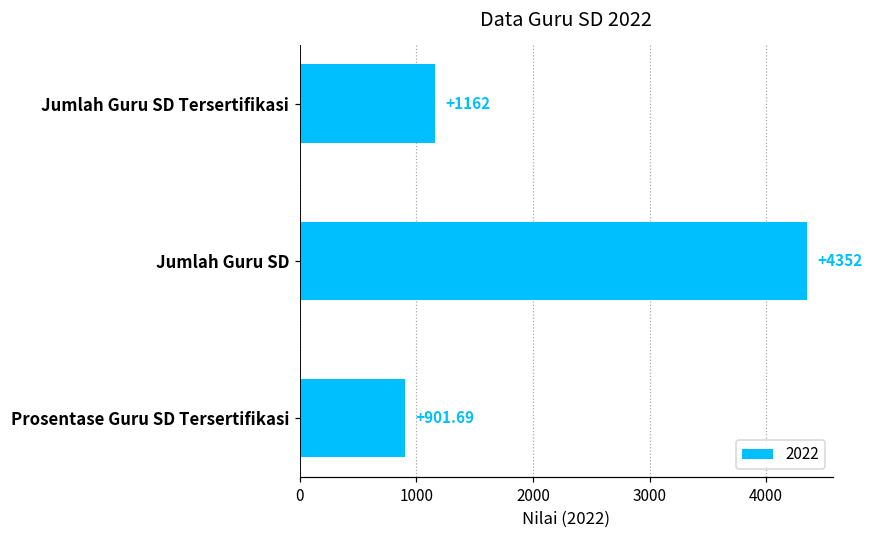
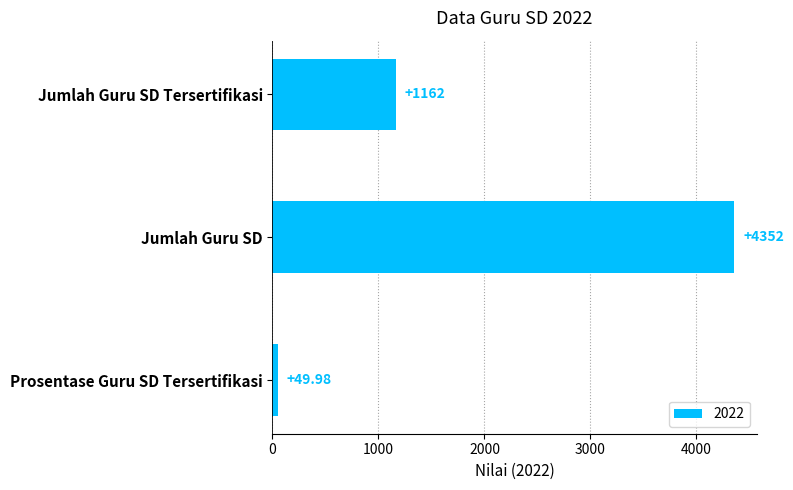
  {
    "Jumlah Guru SD Tersertifikasi": "+1162",
    "Jumlah Guru SD": "+4352",
-   "Prosentase Guru SD Tersertifikasi": "+901.69"
+   "Prosentase Guru SD Tersertifikasi": "+49.98"
  }
